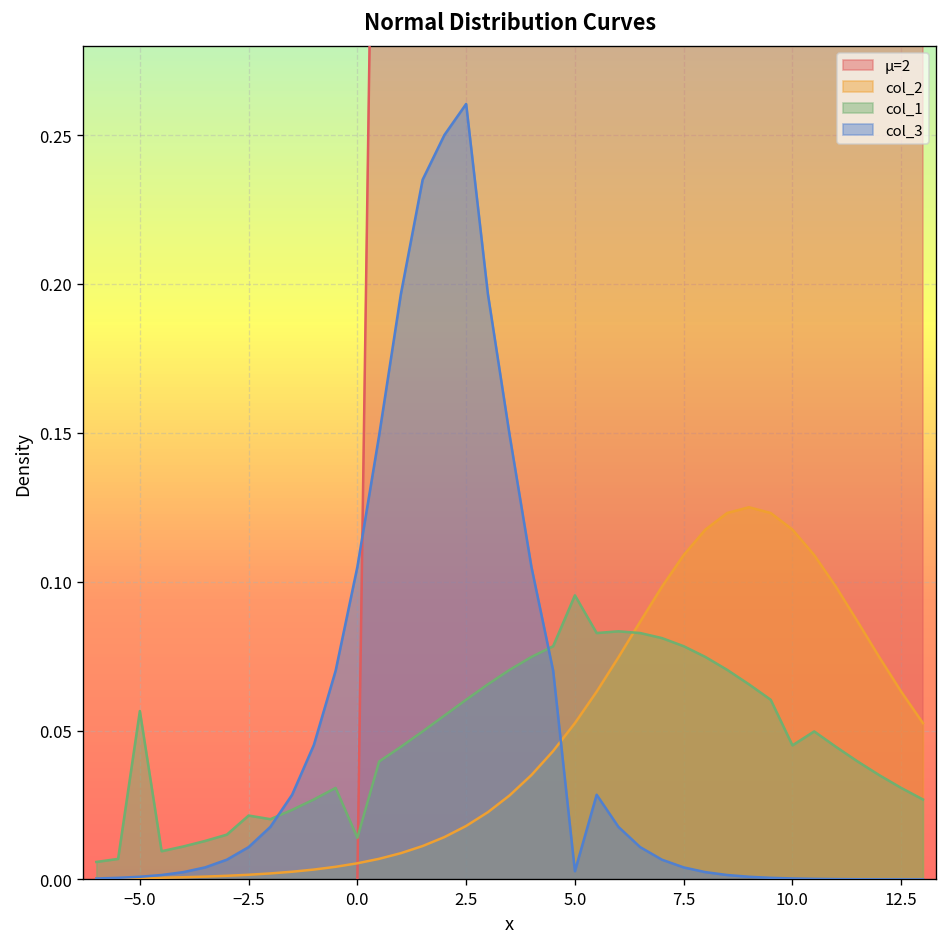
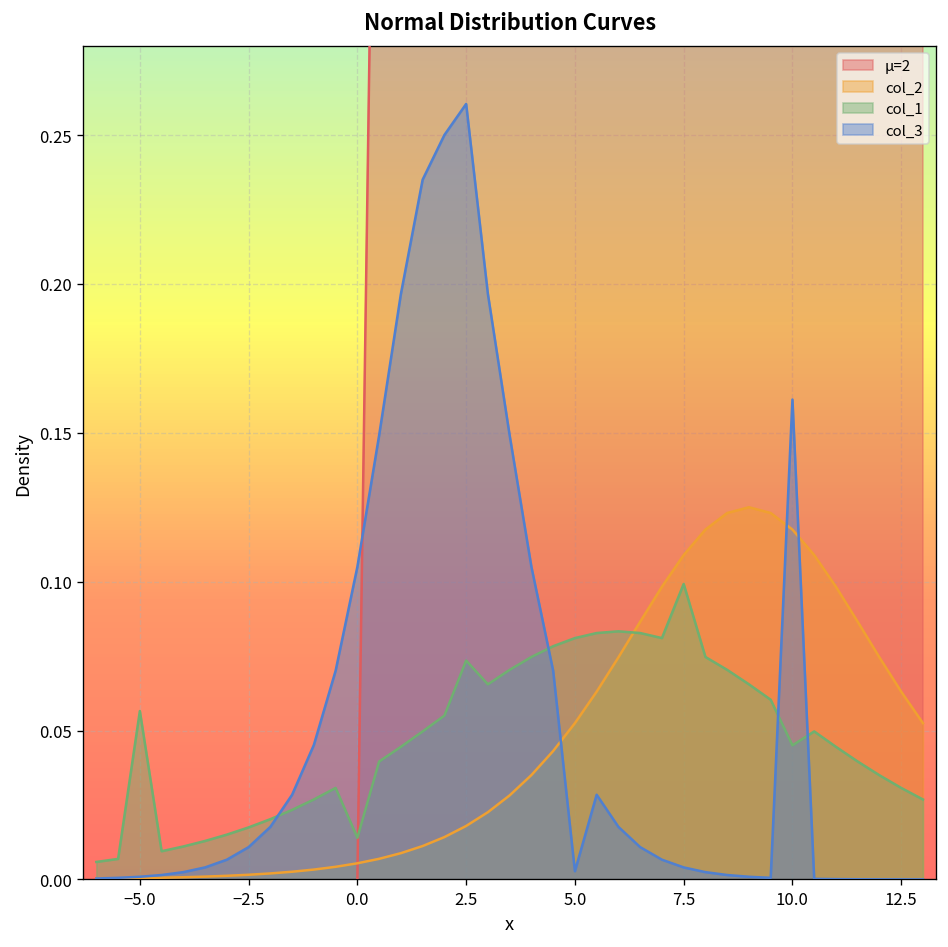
  {
    "col_1": {
      "−5.0": 0.057,
-     "−2.5": 0.021,
+     "−2.5": 0.017,
      "0.0": 0.014,
-     "2.5": 0.060,
-     "5.0": 0.095,
-     "7.5": 0.078,
+     "2.5": 0.074,
+     "5.0": 0.081,
+     "7.5": 0.099,
      "10.0": 0.045,
      "12.5": 0.031
    },
    "col_3": {
      "−2.5": 0.011,
      "0.0": 0.105,
      "2.5": 0.260,
      "5.0": 0.003,
      "7.5": 0.004,
-     "10.0": 0.000,
+     "10.0": 0.161,
      "12.5": 0.000
    }
  }
